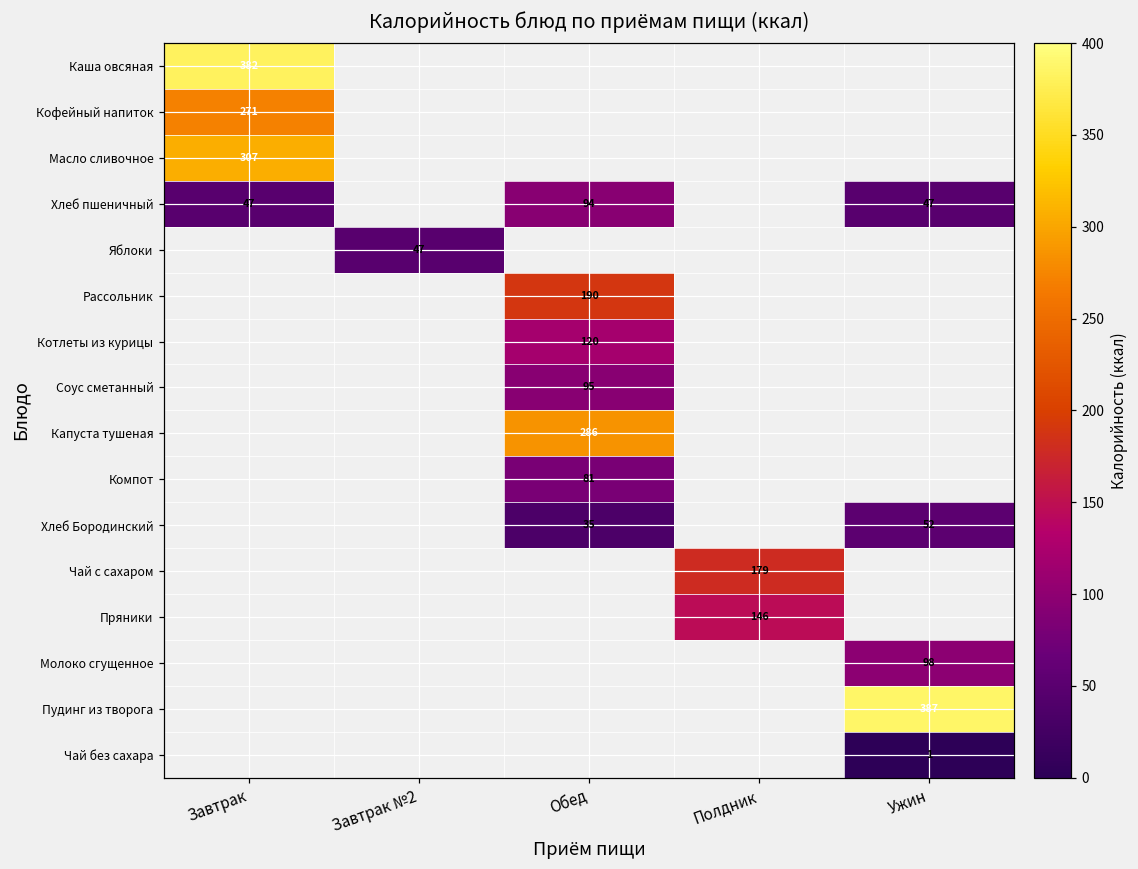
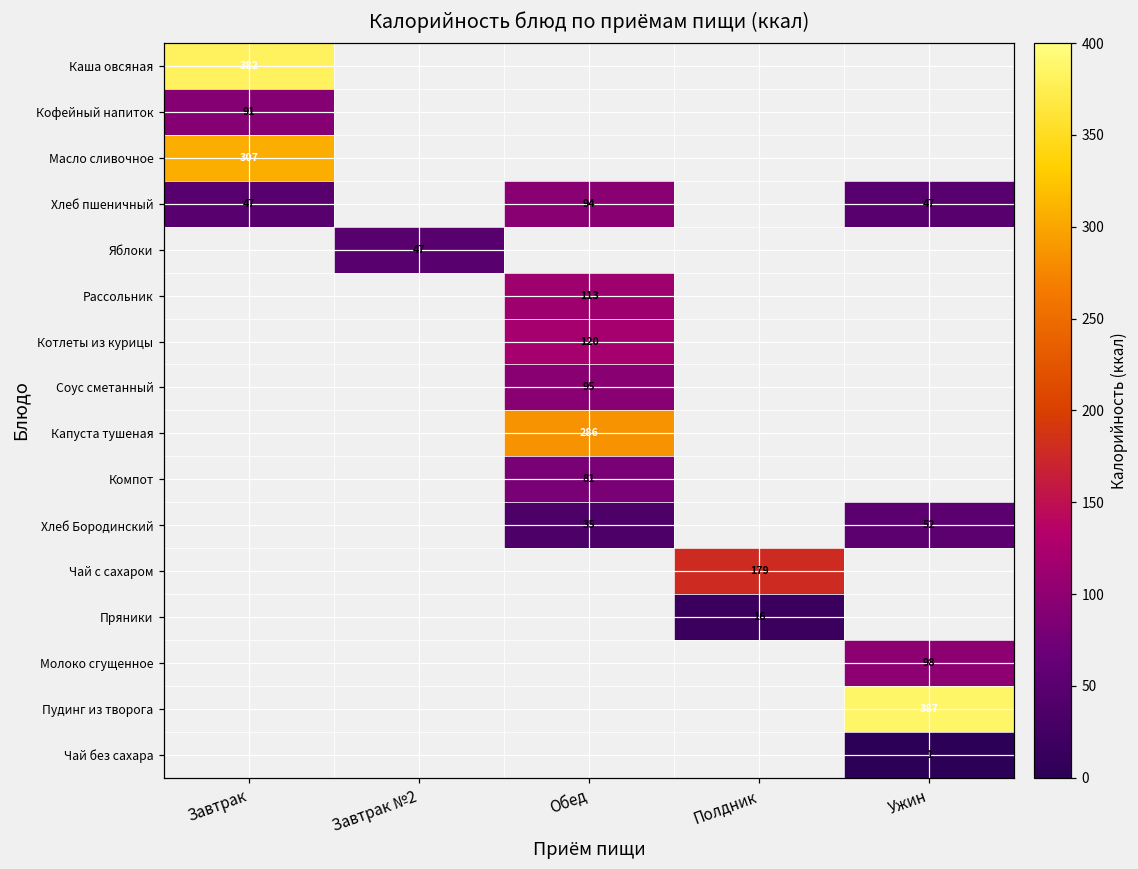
  {
    "Каша овсяная": {
      "Завтрак": 382
    },
    "Кофейный напиток": {
-     "Завтрак": 271
+     "Завтрак": 91
    },
    "Масло сливочное": {
      "Завтрак": 307
    },
    "Хлеб пшеничный": {
      "Завтрак": 47,
      "Обед": 94,
      "Ужин": 47
    },
    "Яблоки": {
      "Завтрак №2": 47
    },
    "Рассольник": {
-     "Обед": 190
+     "Обед": 113
    },
    "Котлеты из курицы": {
      "Обед": 120
    },
    "Соус сметанный": {
      "Обед": 95
    },
    "Капуста тушеная": {
      "Обед": 286
    },
    "Компот": {
      "Обед": 81
    },
    "Хлеб Бородинский": {
      "Обед": 35,
      "Ужин": 52
    },
    "Чай с сахаром": {
      "Полдник": 179
    },
    "Пряники": {
-     "Полдник": 146
+     "Полдник": 16
    },
    "Молоко сгущенное": {
      "Ужин": 98
    },
    "Пудинг из творога": {
      "Ужин": 387
    },
    "Чай без сахара": {
      "Ужин": 1
    }
  }
